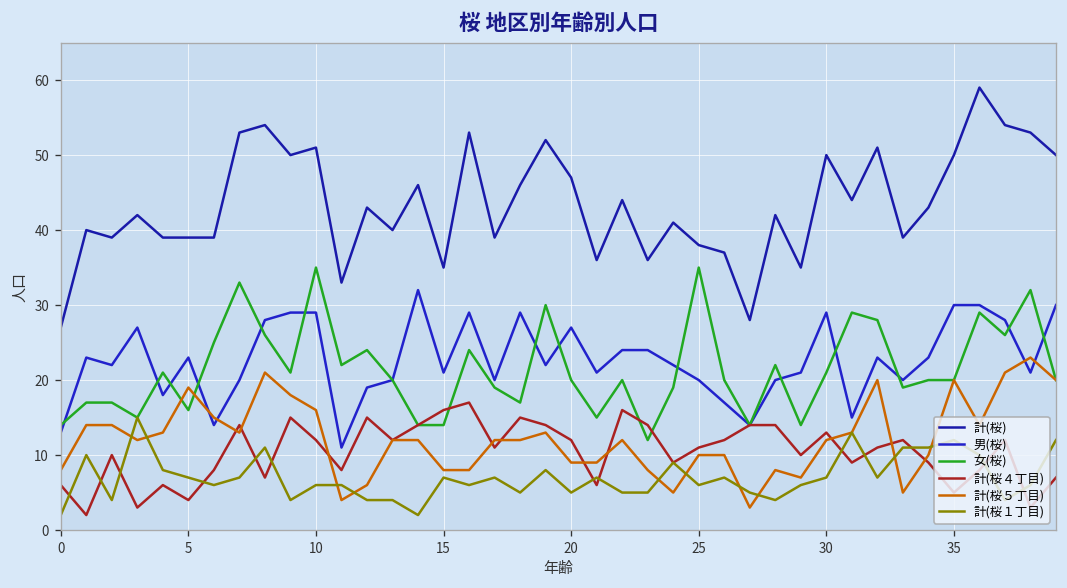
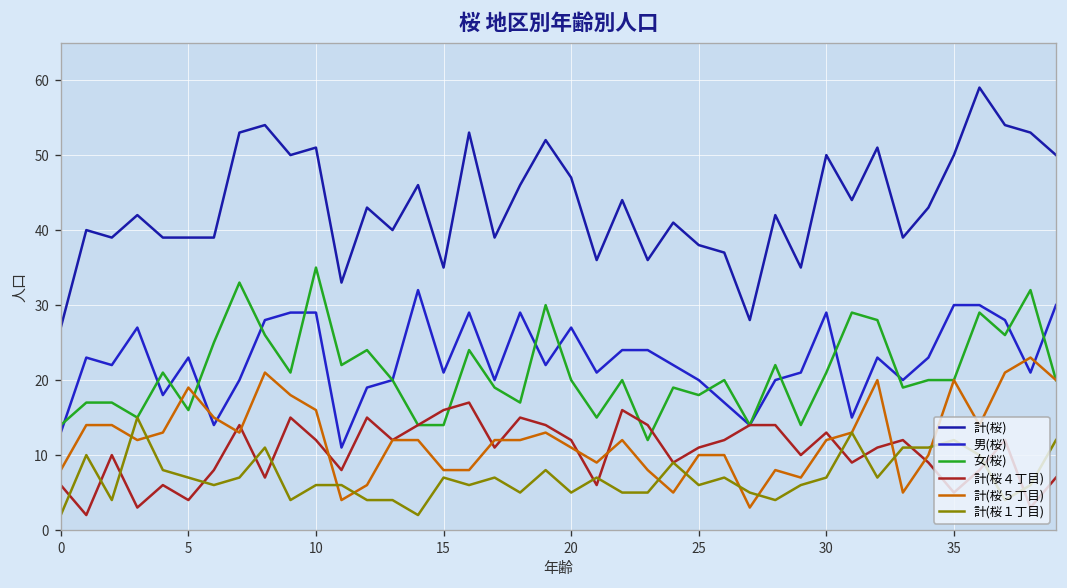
  {
    "女(桜)": {
      "0": 14,
      "5": 16,
      "10": 35,
      "15": 14,
      "20": 20,
-     "25": 35,
+     "25": 18,
      "30": 21
    },
    "計(桜４丁目)": {
      "0": 6,
      "5": 4,
      "10": 12,
      "15": 16,
      "20": 12,
      "25": 11,
      "30": 13
    },
    "計(桜５丁目)": {
      "0": 8,
      "5": 19,
      "10": 16,
      "15": 8,
-     "20": 9,
+     "20": 11,
      "25": 10,
      "30": 12
    },
    "計(桜１丁目)": {
      "0": 2,
      "5": 7,
      "10": 6,
      "15": 7,
      "20": 5,
      "25": 6,
      "30": 7
    }
  }
